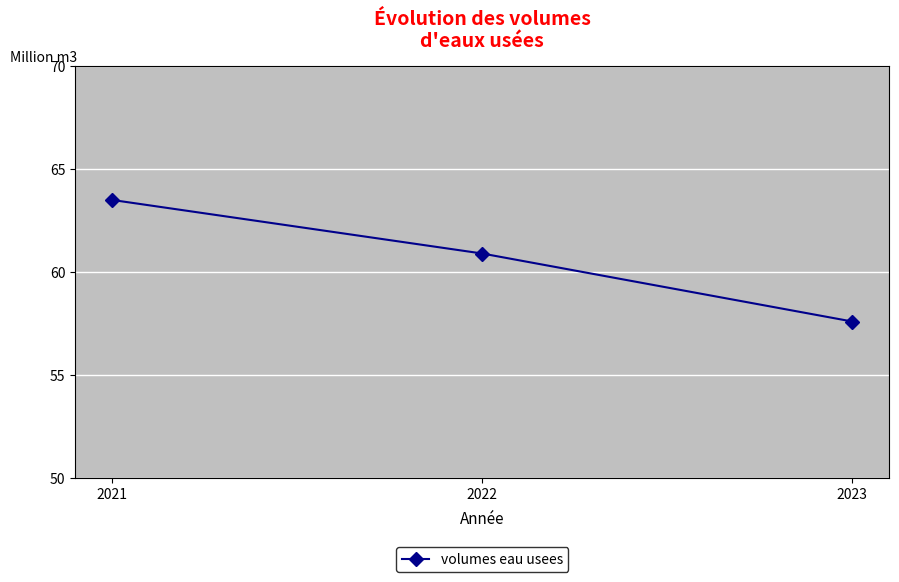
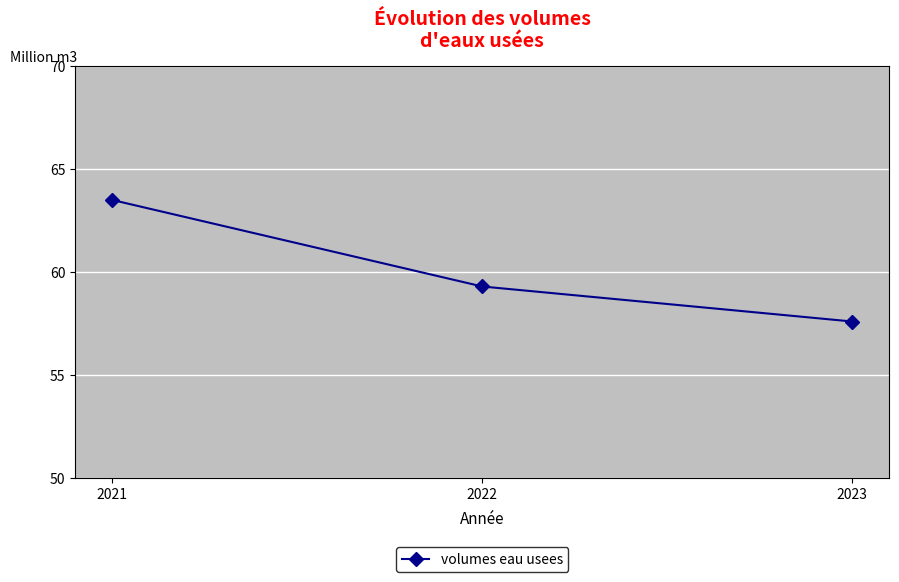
  {
    "2021": 63.5,
-   "2022": 60.9,
+   "2022": 59.3,
    "2023": 57.6
  }
